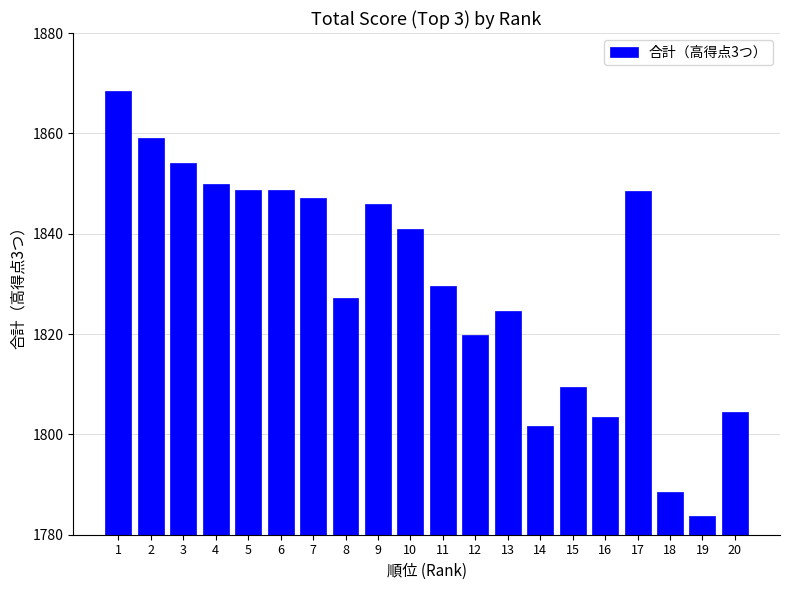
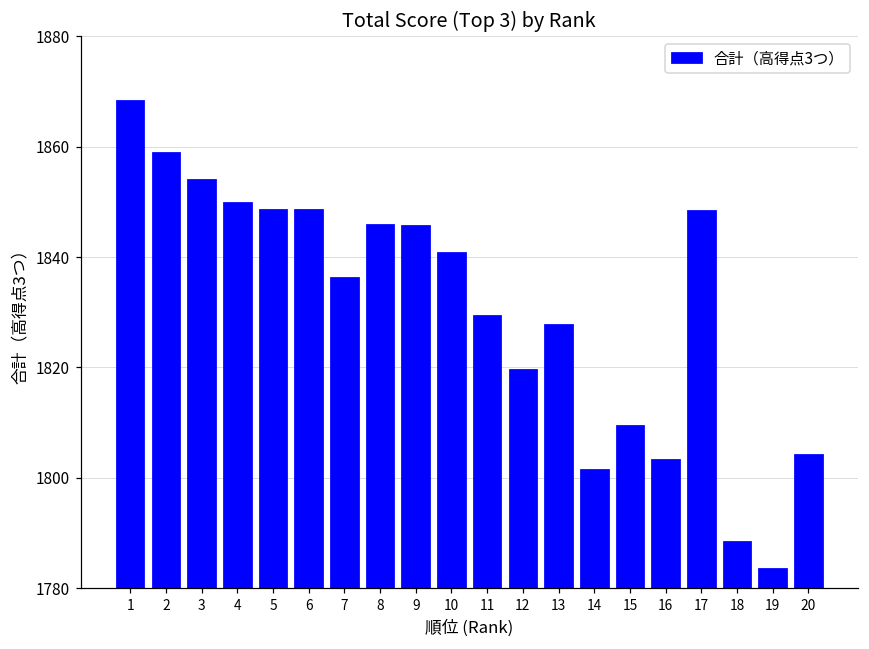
  {
    "1": 1869,
    "2": 1859,
    "3": 1854,
    "4": 1850,
    "5": 1849,
    "6": 1849,
-   "7": 1847,
-   "8": 1827,
+   "7": 1836,
+   "8": 1846,
    "9": 1846,
    "10": 1841,
    "11": 1830,
    "12": 1820,
-   "13": 1825,
+   "13": 1828,
    "14": 1802,
    "15": 1810,
    "16": 1804,
    "17": 1849,
    "18": 1789,
    "19": 1784,
    "20": 1804
  }
